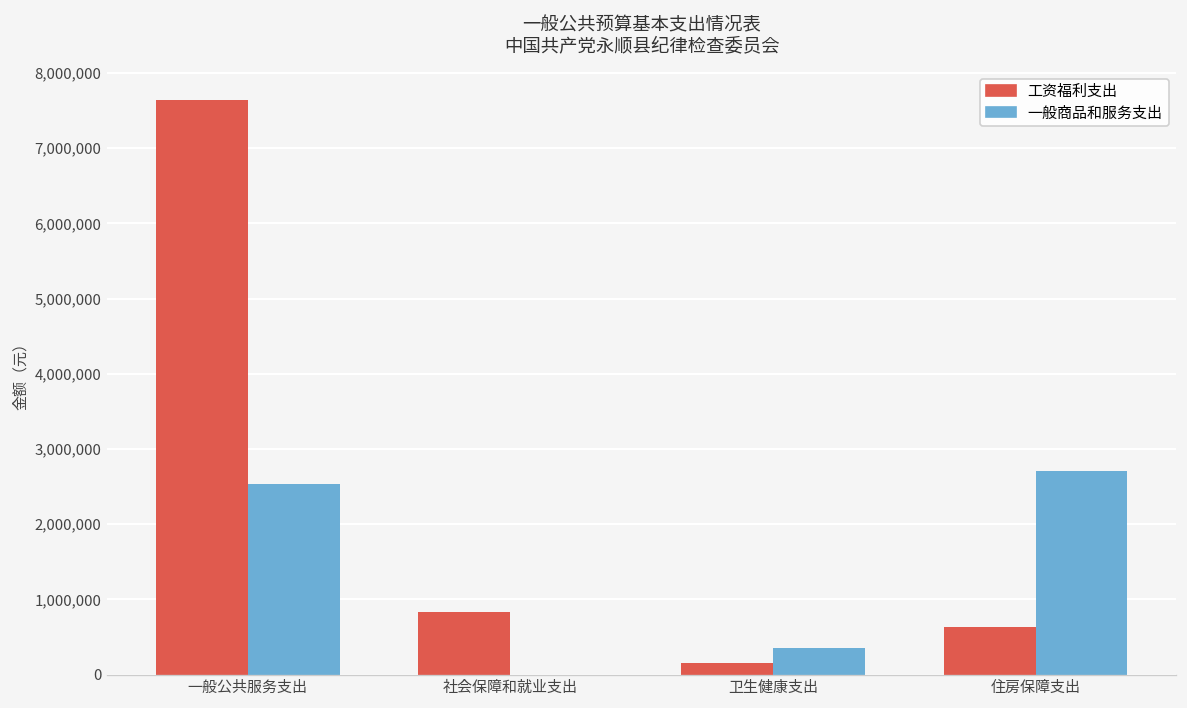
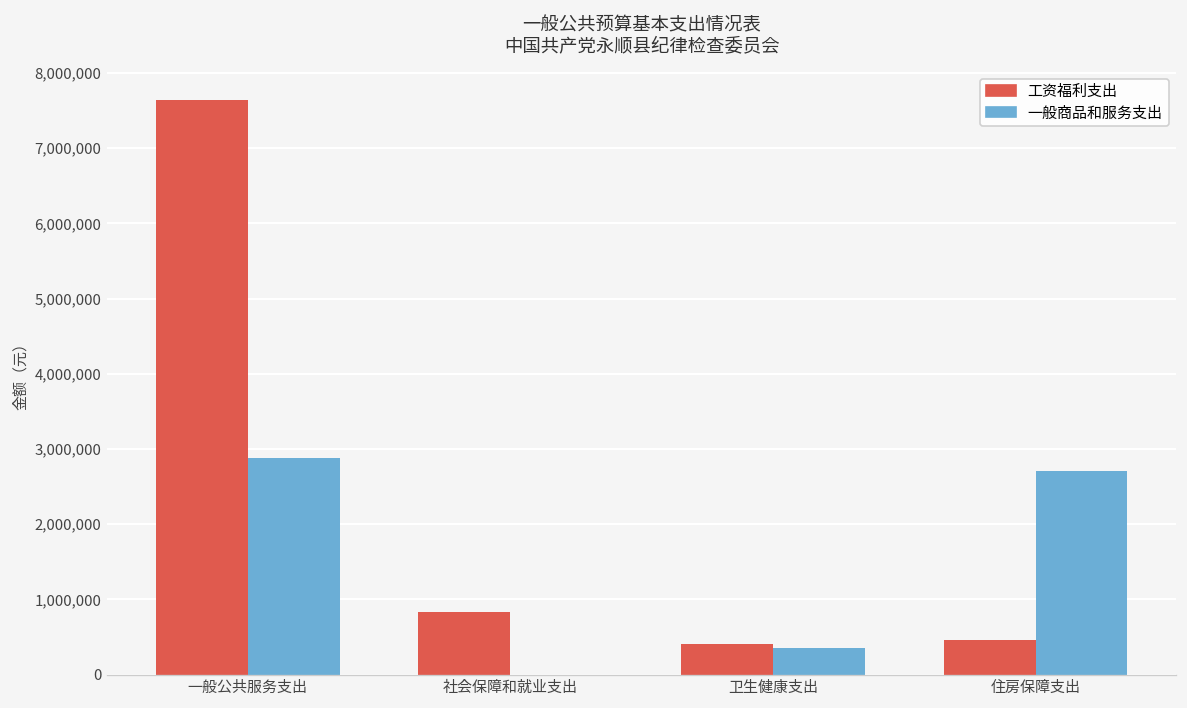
  {
    "工资福利支出": {
      "一般公共服务支出": "7,600,000",
      "社会保障和就业支出": "800,000",
-     "卫生健康支出": "100,000",
-     "住房保障支出": "600,000"
+     "卫生健康支出": "400,000",
+     "住房保障支出": "500,000"
    },
    "一般商品和服务支出": {
-     "一般公共服务支出": "2,500,000",
+     "一般公共服务支出": "2,900,000",
      "社会保障和就业支出": "0",
      "卫生健康支出": "300,000",
      "住房保障支出": "2,700,000"
    }
  }
